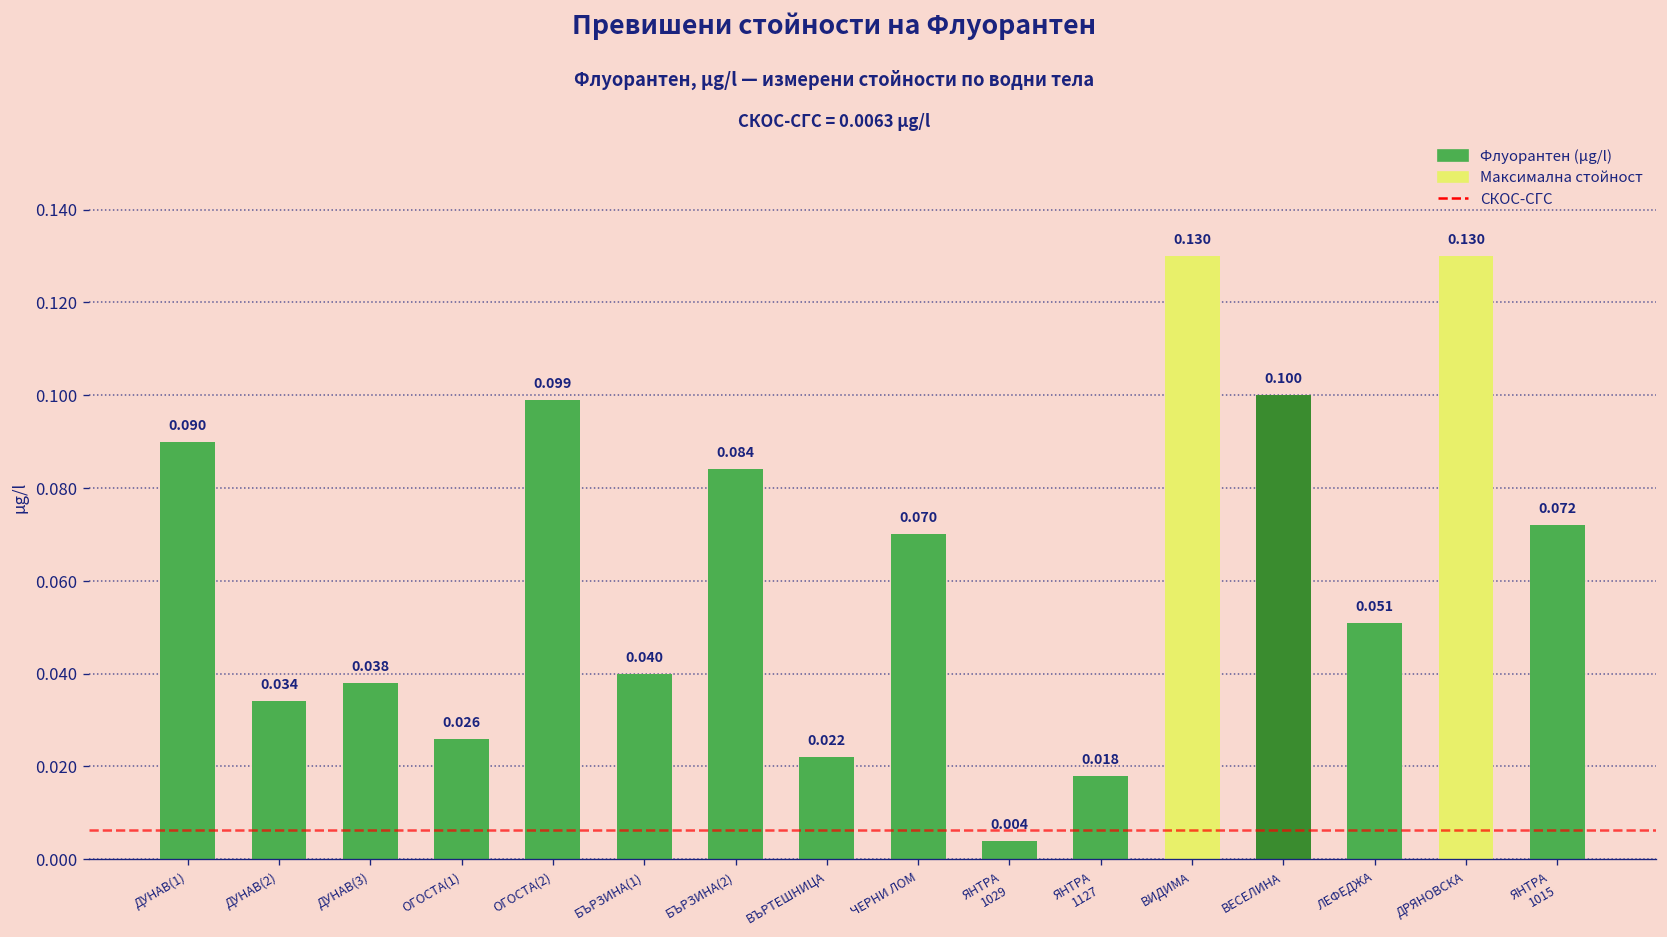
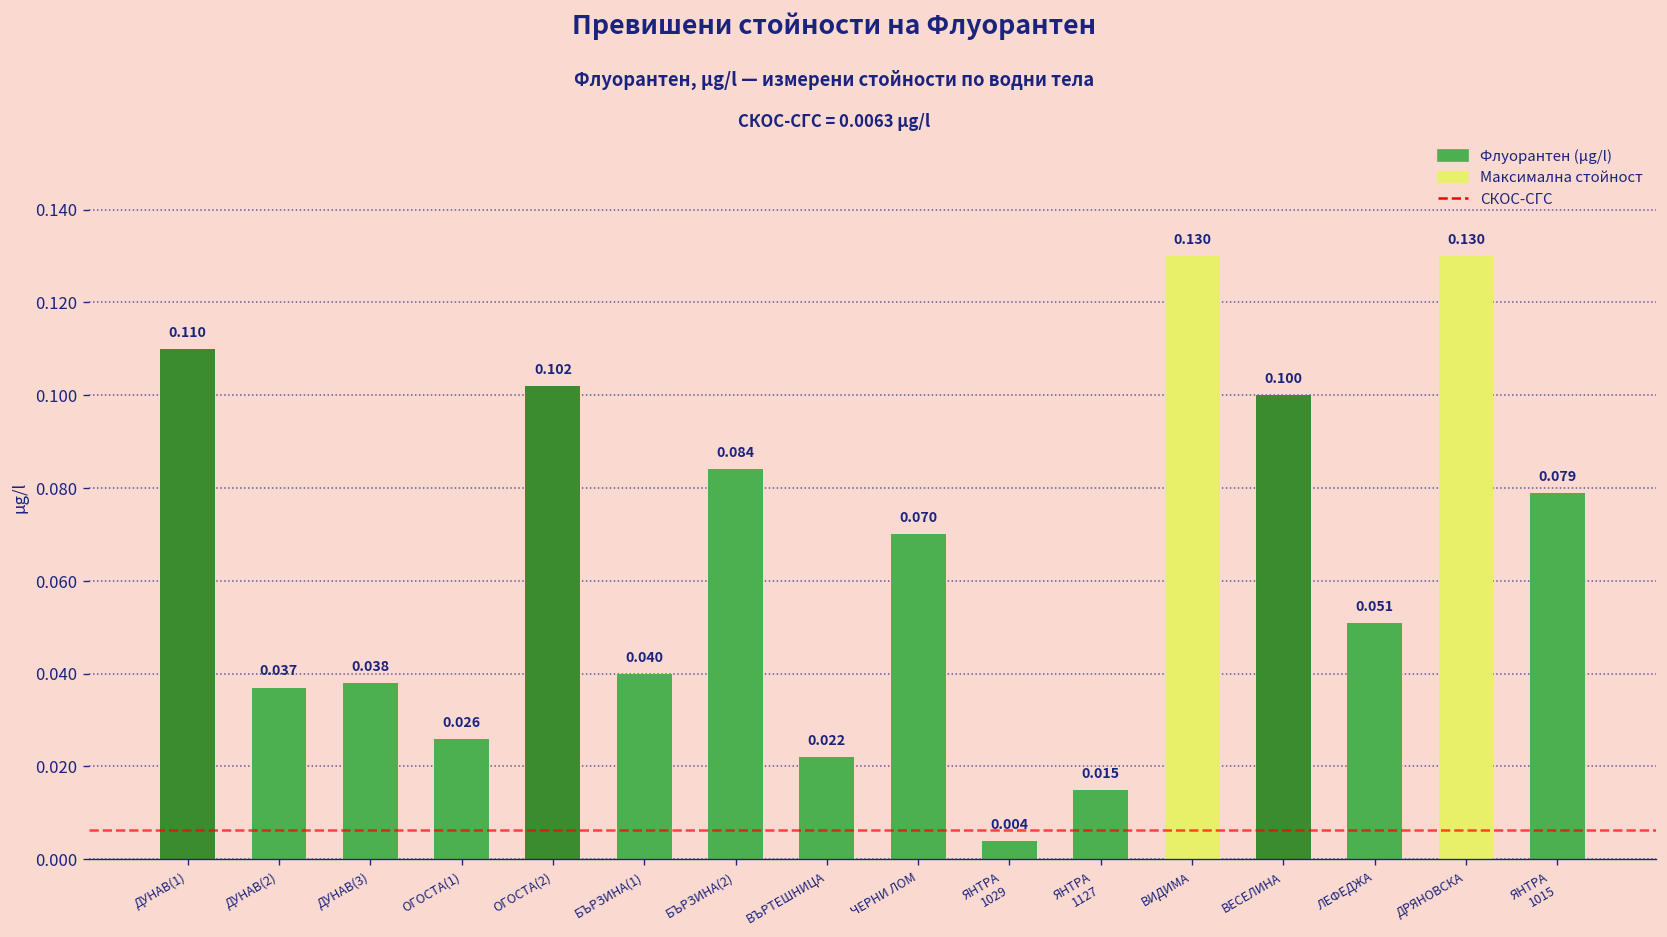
  {
-   "ДУНАВ(1)": 0.090,
-   "ДУНАВ(2)": 0.034,
+   "ДУНАВ(1)": 0.110,
+   "ДУНАВ(2)": 0.037,
    "ДУНАВ(3)": 0.038,
    "ОГОСТА(1)": 0.026,
-   "ОГОСТА(2)": 0.099,
+   "ОГОСТА(2)": 0.102,
    "БЪРЗИНА(1)": 0.040,
    "БЪРЗИНА(2)": 0.084,
    "ВЪРТЕШНИЦА": 0.022,
    "ЧЕРНИ ЛОМ": 0.070,
    "ЯНТРА 1029": 0.004,
-   "ЯНТРА 1127": 0.018,
+   "ЯНТРА 1127": 0.015,
    "ВИДИМА": 0.130,
    "ВЕСЕЛИНА": 0.100,
    "ЛЕФЕДЖА": 0.051,
    "ДРЯНОВСКА": 0.130,
-   "ЯНТРА 1015": 0.072
+   "ЯНТРА 1015": 0.079
  }
